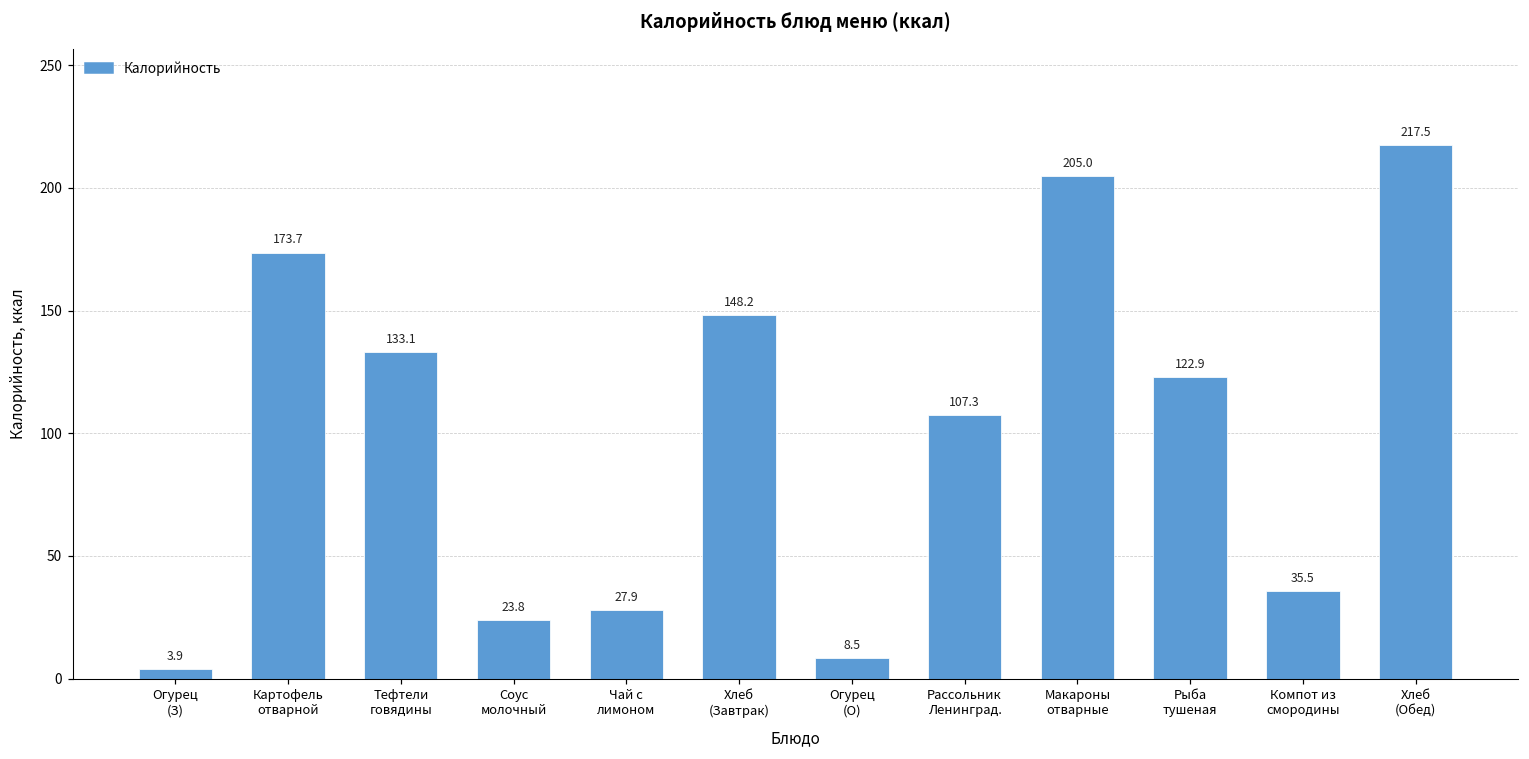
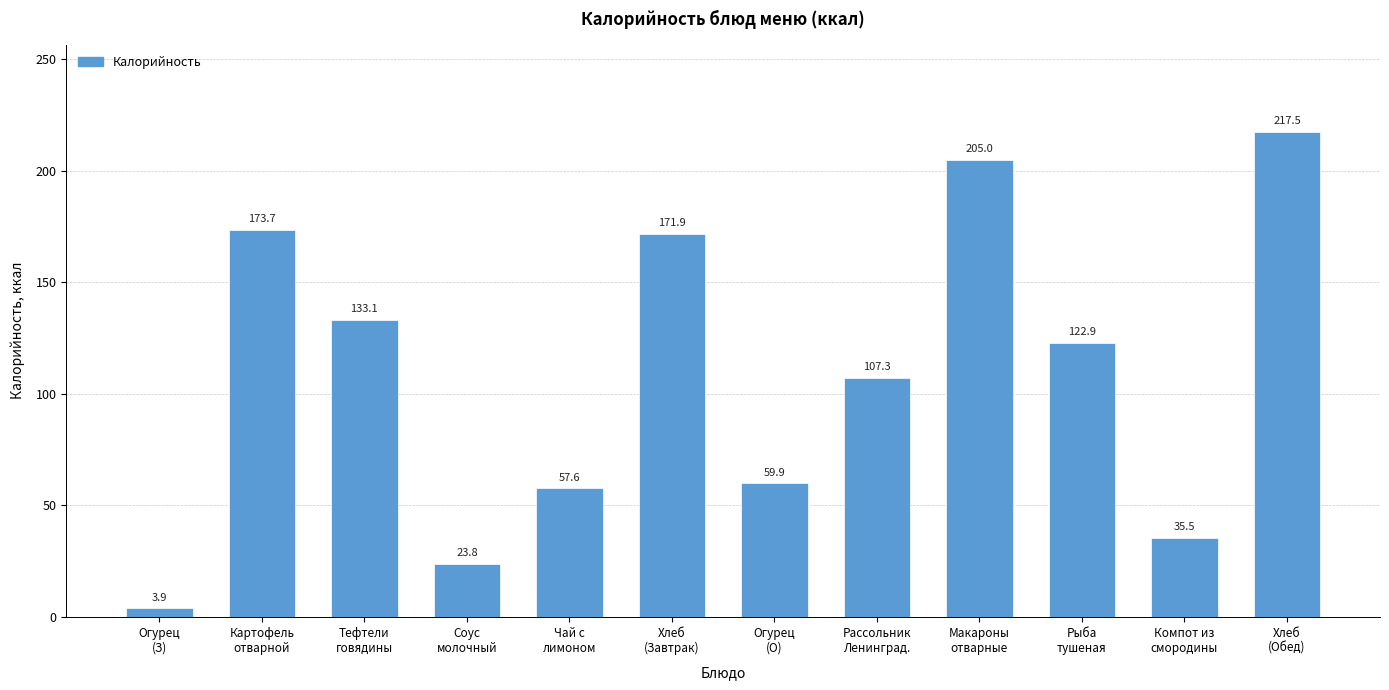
  {
    "Огурец (З)": 3.9,
    "Картофель отварной": 173.7,
    "Тефтели говядины": 133.1,
    "Соус молочный": 23.8,
-   "Чай с лимоном": 27.9,
-   "Хлеб (Завтрак)": 148.2,
-   "Огурец (О)": 8.5,
+   "Чай с лимоном": 57.6,
+   "Хлеб (Завтрак)": 171.9,
+   "Огурец (О)": 59.9,
    "Рассольник Ленинград.": 107.3,
    "Макароны отварные": 205.0,
    "Рыба тушеная": 122.9,
    "Компот из смородины": 35.5,
    "Хлеб (Обед)": 217.5
  }
